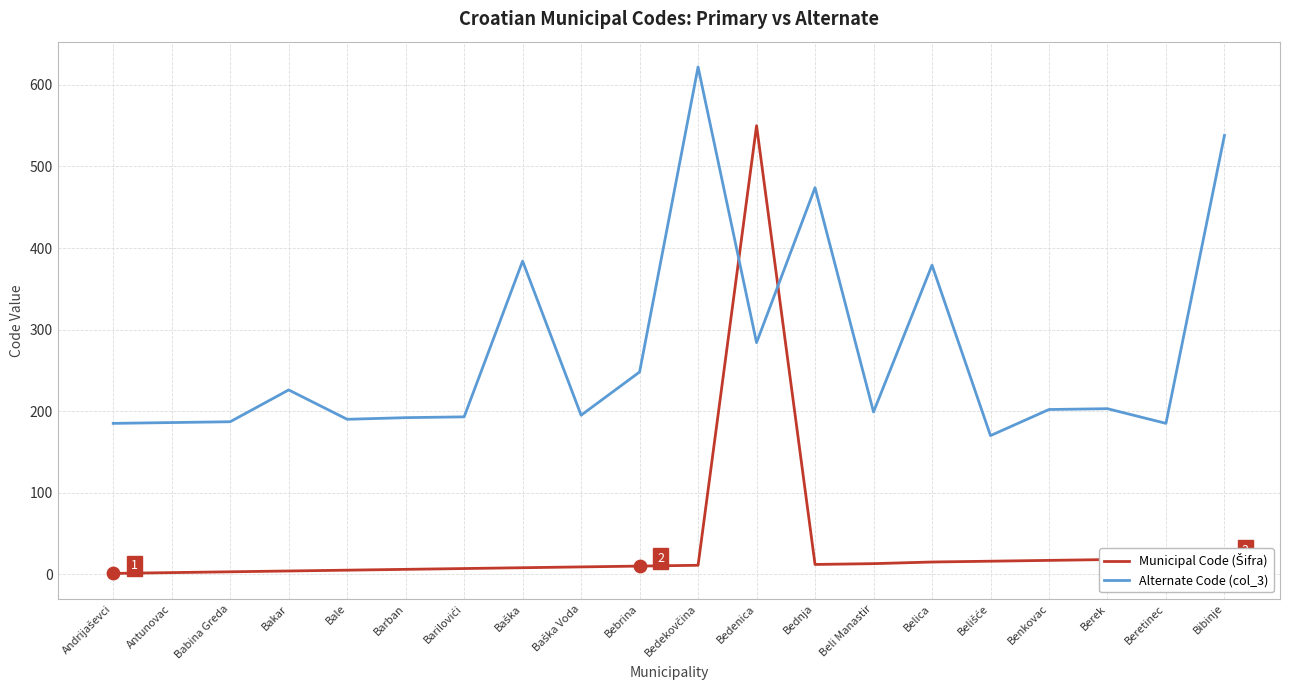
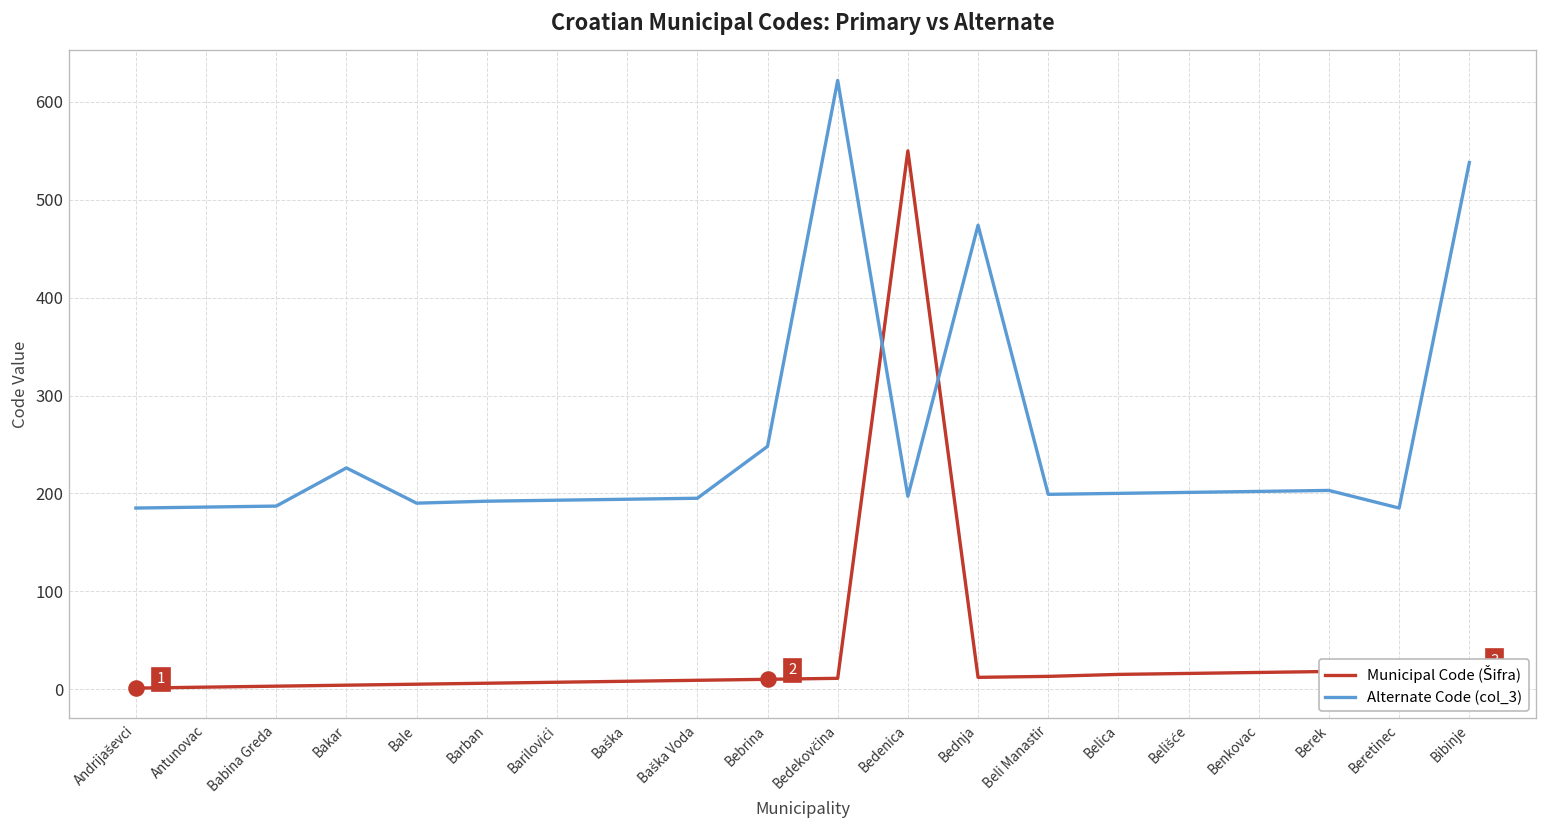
  {
    "Alternate Code (col_3)": {
      "Andrijaševci": 190,
      "Antunovac": 190,
      "Babina Greda": 190,
      "Bakar": 230,
      "Bale": 190,
      "Barban": 190,
      "Barilovići": 190,
-     "Baška": 380,
+     "Baška": 190,
      "Baška Voda": 200,
      "Bebrina": 250,
      "Bedekovčina": 620,
-     "Bedenica": 280,
+     "Bedenica": 200,
      "Bednja": 470,
      "Beli Manastir": 200,
-     "Belica": 380,
-     "Belišće": 170,
+     "Belica": 200,
+     "Belišće": 200,
      "Benkovac": 200,
      "Berek": 200,
      "Beretinec": 190,
      "Bibinje": 540
    }
  }
